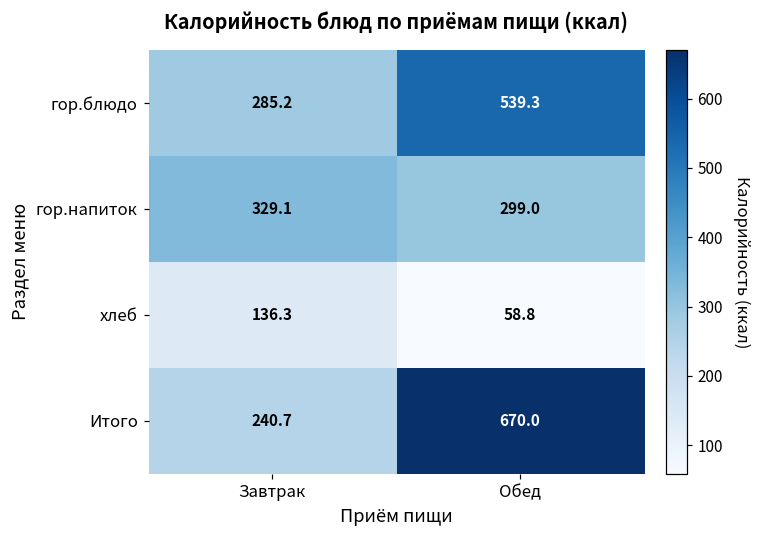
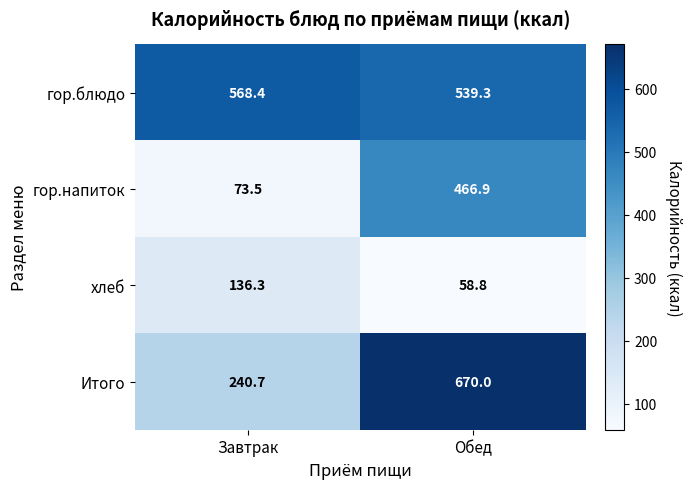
  {
    "гор.блюдо": {
-     "Завтрак": 285.2,
+     "Завтрак": 568.4,
      "Обед": 539.3
    },
    "гор.напиток": {
-     "Завтрак": 329.1,
-     "Обед": 299.0
+     "Завтрак": 73.5,
+     "Обед": 466.9
    },
    "хлеб": {
      "Завтрак": 136.3,
      "Обед": 58.8
    },
    "Итого": {
      "Завтрак": 240.7,
      "Обед": 670.0
    }
  }
